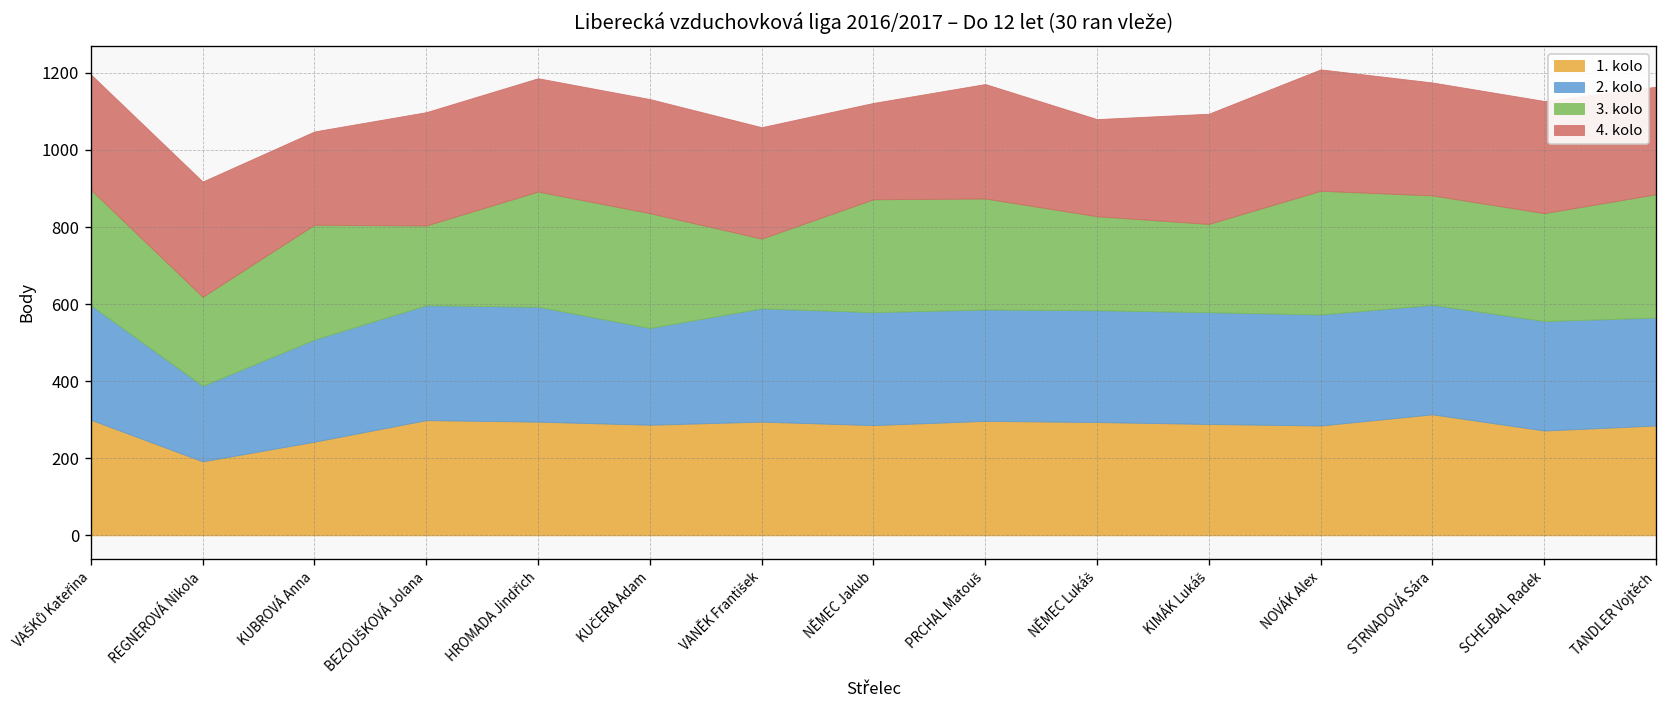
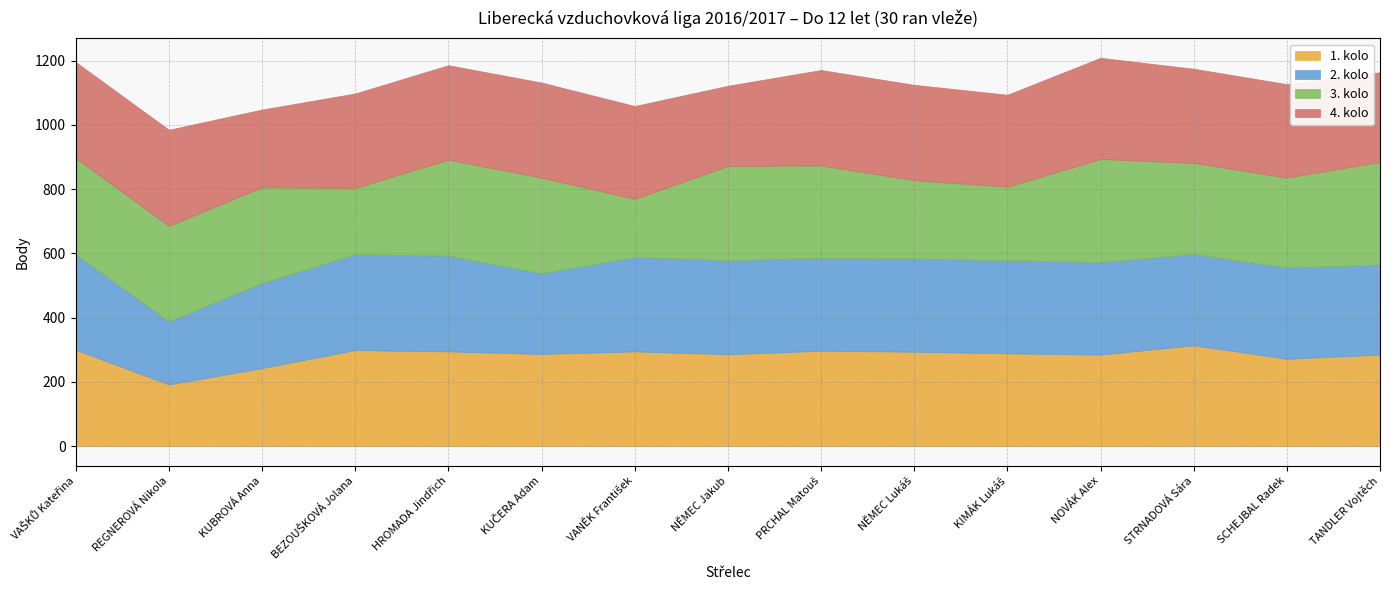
  {
    "1. kolo": {
      "VAŠKŮ Kateřina": 300,
      "REGNEROVÁ Nikola": 190,
      "KUBROVÁ Anna": 240,
      "BEZOUŠKOVÁ Jolana": 300,
      "HROMADA Jindřich": 300,
      "KUČERA Adam": 290,
      "VANĚK František": 300,
      "NĚMEC Jakub": 290,
      "PRCHAL Matouš": 300,
      "NĚMEC Lukáš": 290,
      "KIMÁK Lukáš": 290,
      "NOVÁK Alex": 290,
      "STRNADOVÁ Sára": 310,
      "SCHEJBAL Radek": 270,
      "TANDLER Vojtěch": 290
    },
    "2. kolo": {
      "VAŠKŮ Kateřina": 300,
      "REGNEROVÁ Nikola": 200,
      "KUBROVÁ Anna": 270,
      "BEZOUŠKOVÁ Jolana": 300,
      "HROMADA Jindřich": 300,
      "KUČERA Adam": 250,
      "VANĚK František": 290,
      "NĚMEC Jakub": 290,
      "PRCHAL Matouš": 290,
      "NĚMEC Lukáš": 290,
      "KIMÁK Lukáš": 290,
      "NOVÁK Alex": 290,
      "STRNADOVÁ Sára": 280,
      "SCHEJBAL Radek": 280,
      "TANDLER Vojtěch": 280
    },
    "3. kolo": {
      "VAŠKŮ Kateřina": 300,
-     "REGNEROVÁ Nikola": 230,
+     "REGNEROVÁ Nikola": 300,
      "KUBROVÁ Anna": 300,
      "BEZOUŠKOVÁ Jolana": 210,
      "HROMADA Jindřich": 300,
      "KUČERA Adam": 300,
      "VANĚK František": 180,
      "NĚMEC Jakub": 290,
      "PRCHAL Matouš": 290,
      "NĚMEC Lukáš": 240,
      "KIMÁK Lukáš": 230,
      "NOVÁK Alex": 320,
      "STRNADOVÁ Sára": 280,
      "SCHEJBAL Radek": 280,
      "TANDLER Vojtěch": 320
    },
    "4. kolo": {
      "VAŠKŮ Kateřina": 300,
      "REGNEROVÁ Nikola": 300,
      "KUBROVÁ Anna": 240,
      "BEZOUŠKOVÁ Jolana": 290,
      "HROMADA Jindřich": 290,
      "KUČERA Adam": 300,
      "VANĚK František": 290,
      "NĚMEC Jakub": 250,
      "PRCHAL Matouš": 300,
-     "NĚMEC Lukáš": 250,
+     "NĚMEC Lukáš": 300,
      "KIMÁK Lukáš": 290,
      "NOVÁK Alex": 320,
      "STRNADOVÁ Sára": 290,
      "SCHEJBAL Radek": 290,
      "TANDLER Vojtěch": 280
    }
  }
